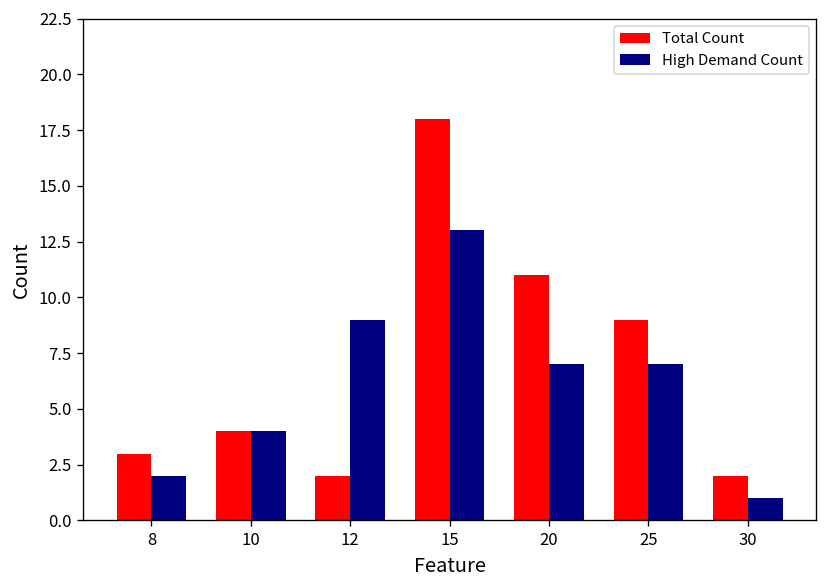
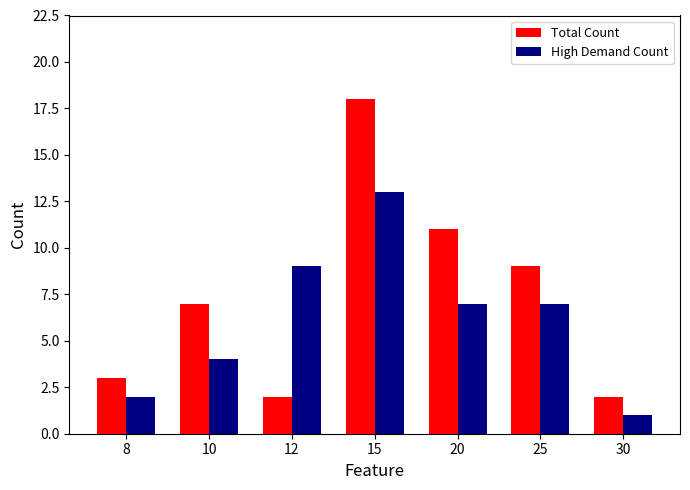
  {
    "Total Count": {
      "8": 3,
-     "10": 4,
+     "10": 7,
      "12": 2,
      "15": 18,
      "20": 11,
      "25": 9,
      "30": 2
    },
    "High Demand Count": {
      "8": 2,
      "10": 4,
      "12": 9,
      "15": 13,
      "20": 7,
      "25": 7,
      "30": 1
    }
  }
